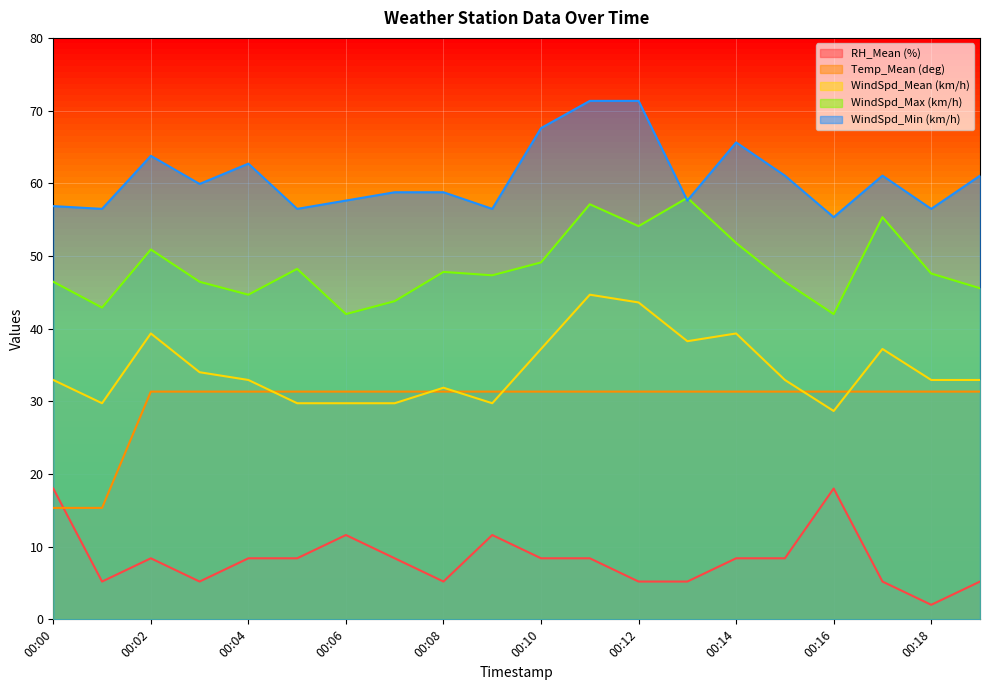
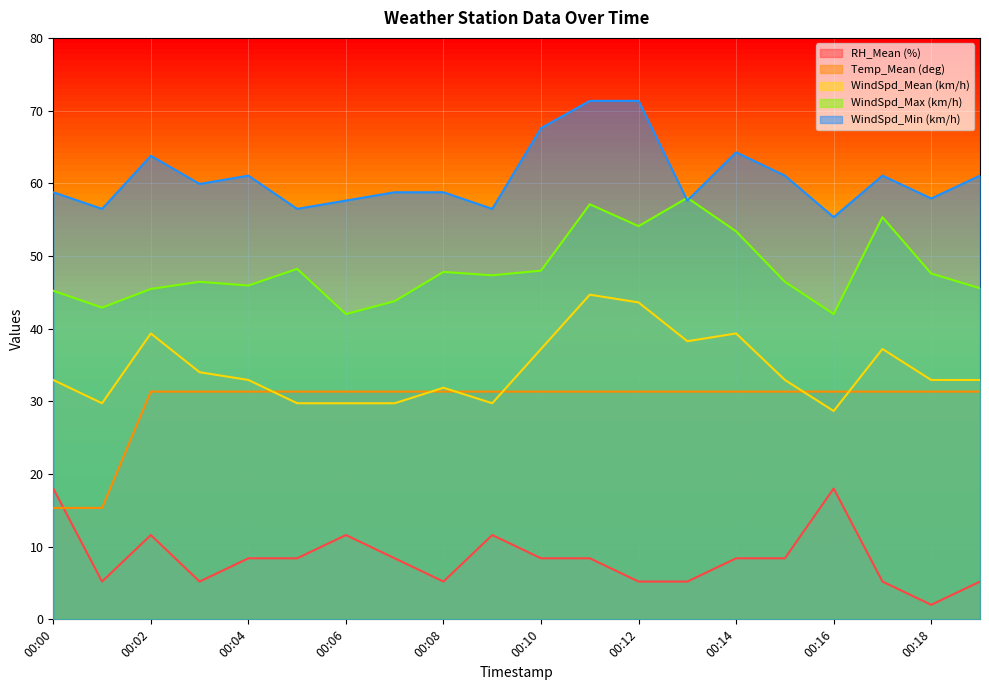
  {
    "RH_Mean (%)": {
      "00:00": 18,
-     "00:02": 8,
+     "00:02": 12,
      "00:04": 8,
      "00:06": 12,
      "00:08": 5,
      "00:10": 8,
      "00:12": 5,
      "00:14": 8,
      "00:16": 18,
      "00:18": 2
    },
    "WindSpd_Max (km/h)": {
-     "00:00": 46,
-     "00:02": 51,
-     "00:04": 45,
+     "00:00": 45,
+     "00:02": 45,
+     "00:04": 46,
      "00:06": 42,
      "00:08": 48,
-     "00:10": 49,
+     "00:10": 48,
      "00:12": 54,
-     "00:14": 52,
+     "00:14": 53,
      "00:16": 42,
      "00:18": 48
    },
    "WindSpd_Min (km/h)": {
-     "00:00": 57,
+     "00:00": 59,
      "00:02": 64,
-     "00:04": 63,
+     "00:04": 61,
      "00:06": 58,
      "00:08": 59,
      "00:10": 68,
      "00:12": 71,
-     "00:14": 66,
+     "00:14": 64,
      "00:16": 55,
-     "00:18": 56
+     "00:18": 58
    }
  }
